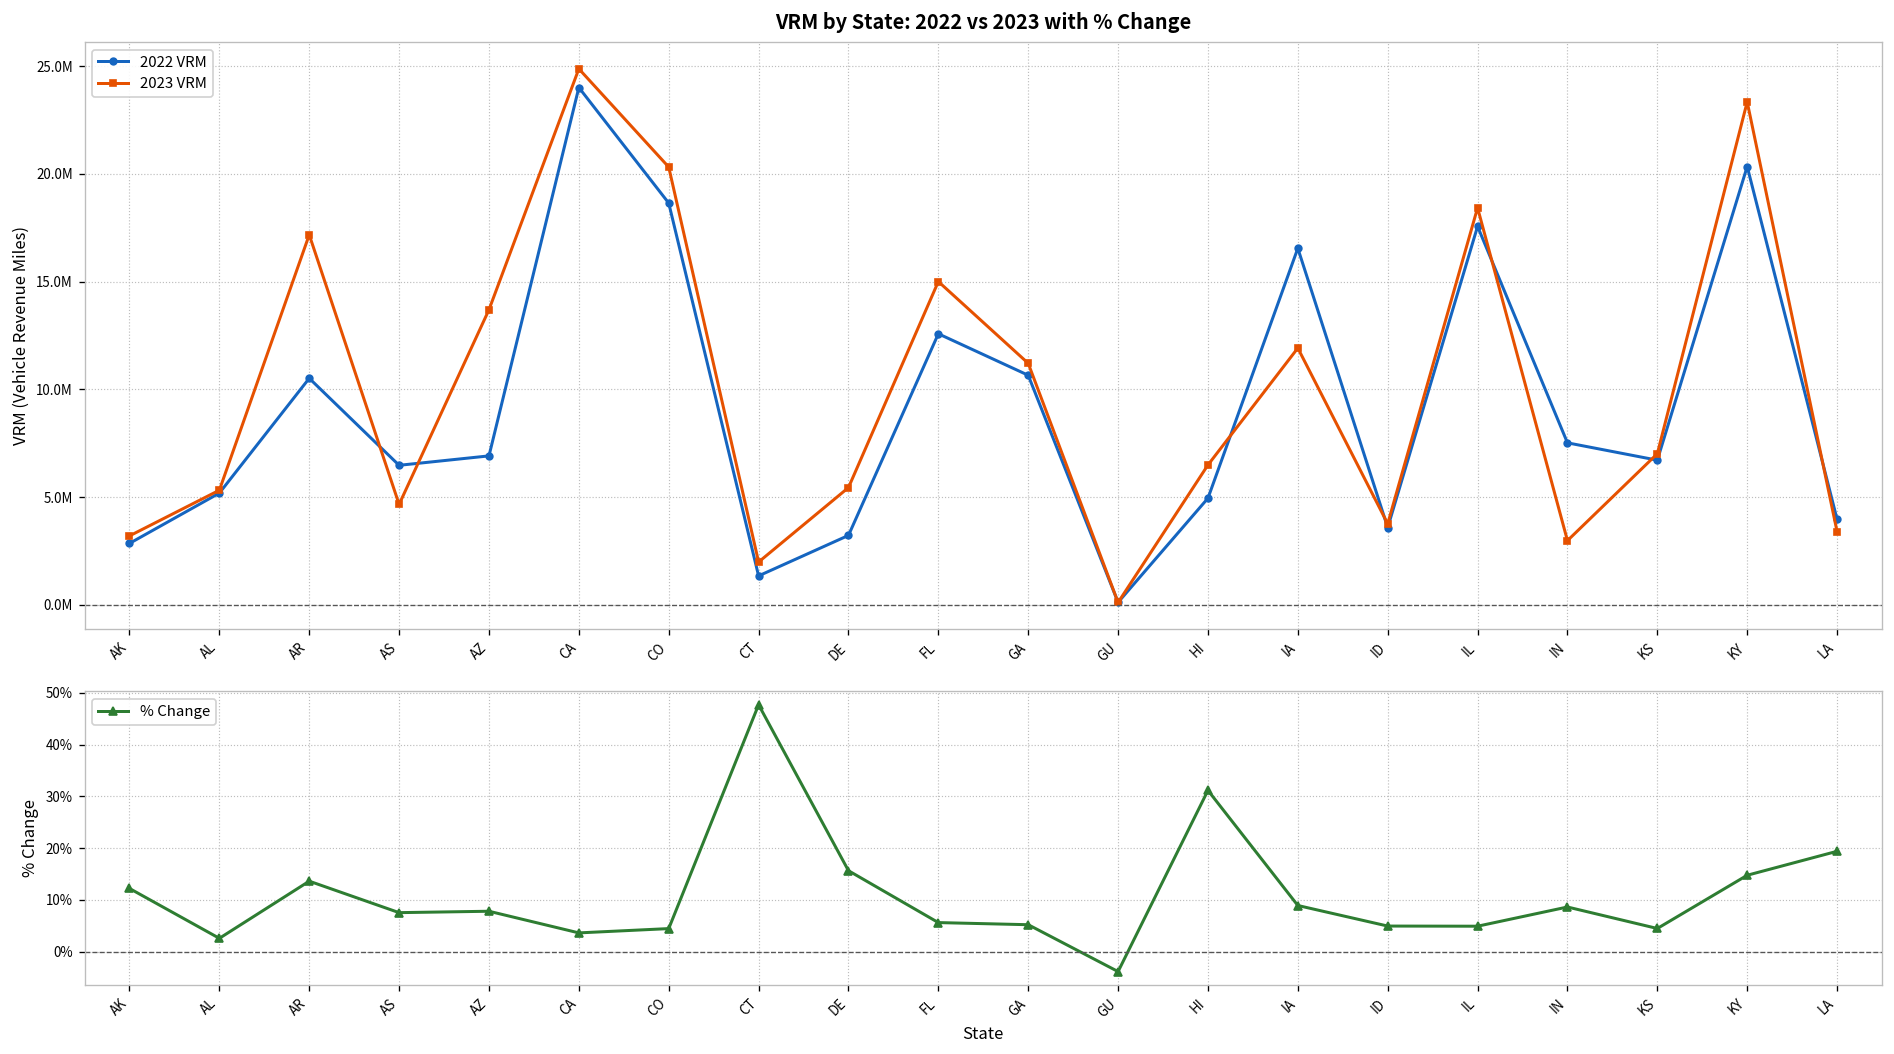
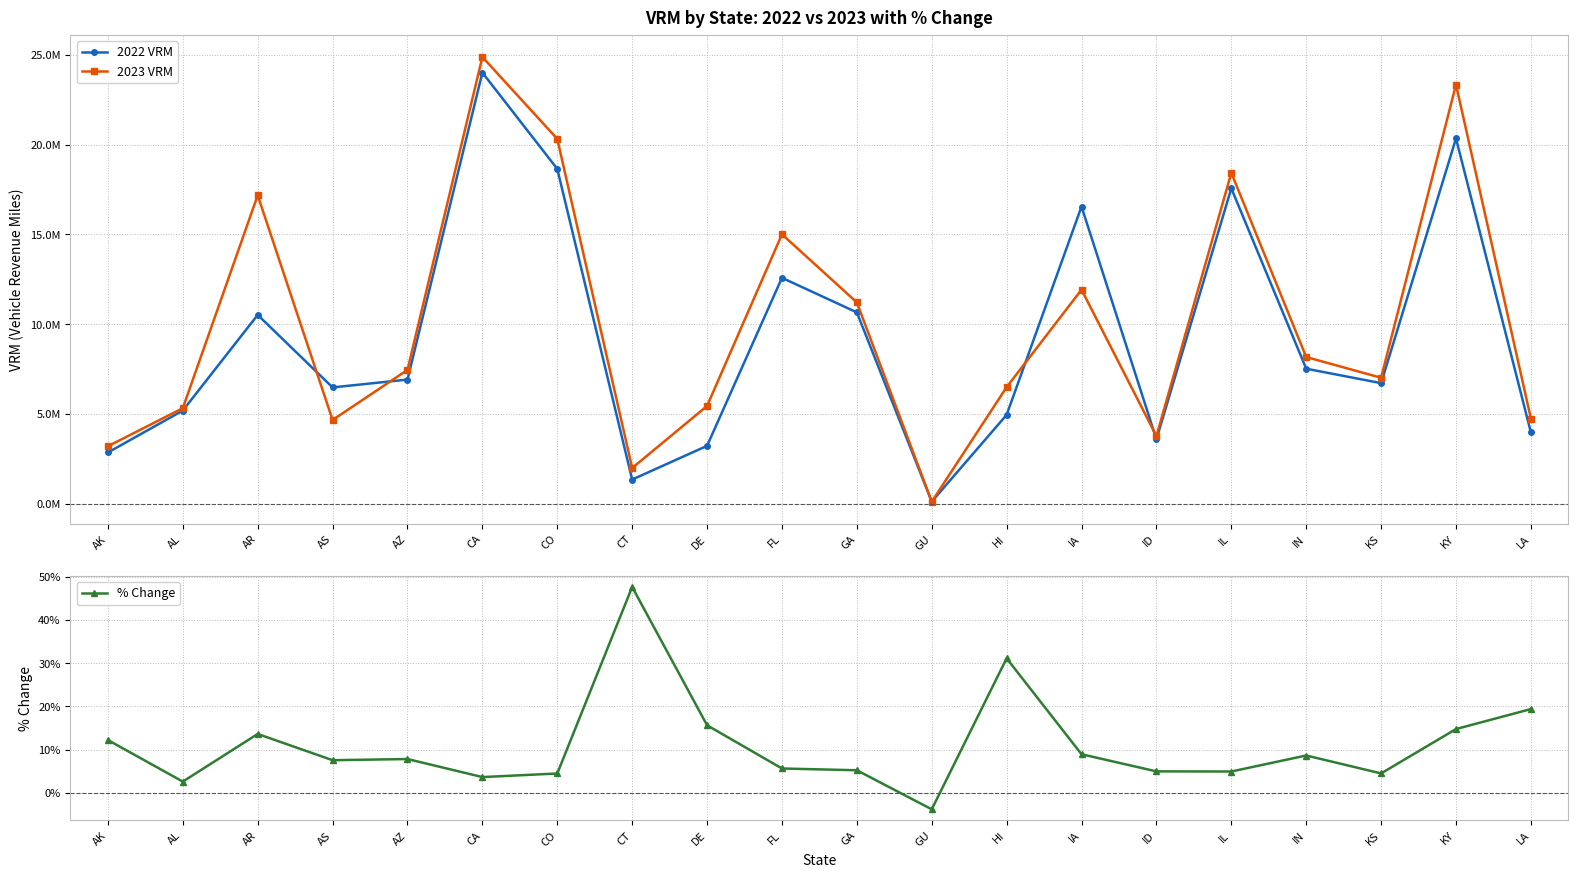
  {
    "VRM by State: 2022 vs 2023 with % Change": {
      "2022 VRM": {
        "AK": 2900000,
        "AR": 10500000,
        "AS": 6500000,
        "AZ": 6900000,
        "CA": 24000000,
        "CO": 18600000,
        "CT": 1300000,
        "DE": 3200000,
        "FL": 12600000,
        "GA": 10700000,
        "HI": 5000000,
        "IA": 16600000,
        "ID": 3600000,
        "IL": 17600000,
        "IN": 7500000,
        "KS": 6700000,
        "KY": 20300000,
        "LA": 4000000
      },
      "2023 VRM": {
        "AK": 3200000,
        "AR": 17200000,
        "AS": 4700000,
-       "AZ": 13700000,
+       "AZ": 7500000,
        "CA": 24900000,
        "CO": 20300000,
        "CT": 2000000,
        "DE": 5400000,
        "FL": 15000000,
        "GA": 11200000,
        "HI": 6500000,
        "IA": 11900000,
        "ID": 3800000,
        "IL": 18400000,
-       "IN": 3000000,
+       "IN": 8200000,
        "KS": 7000000,
        "KY": 23300000,
-       "LA": 3400000
+       "LA": 4700000
      }
    }
  }
